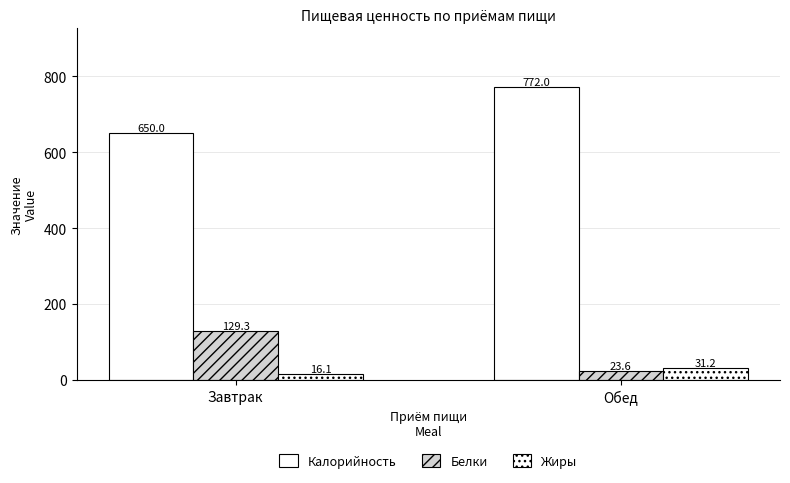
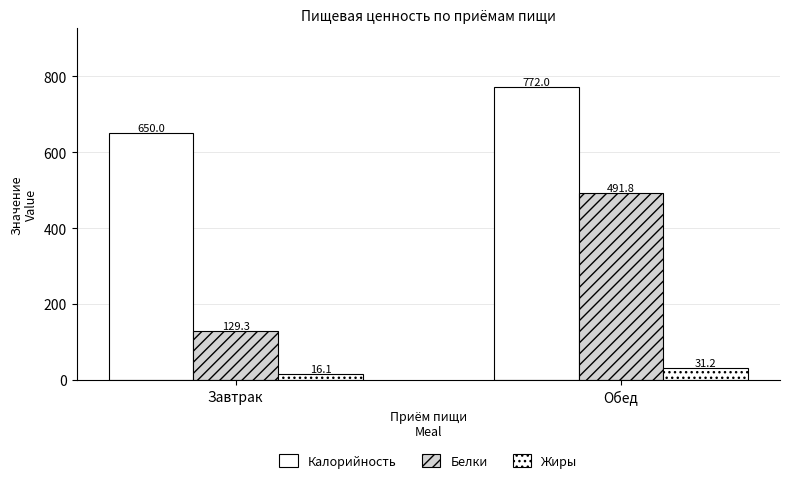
  {
    "Белки": {
      "Завтрак": 129.3,
-     "Обед": 23.6
+     "Обед": 491.8
    }
  }
